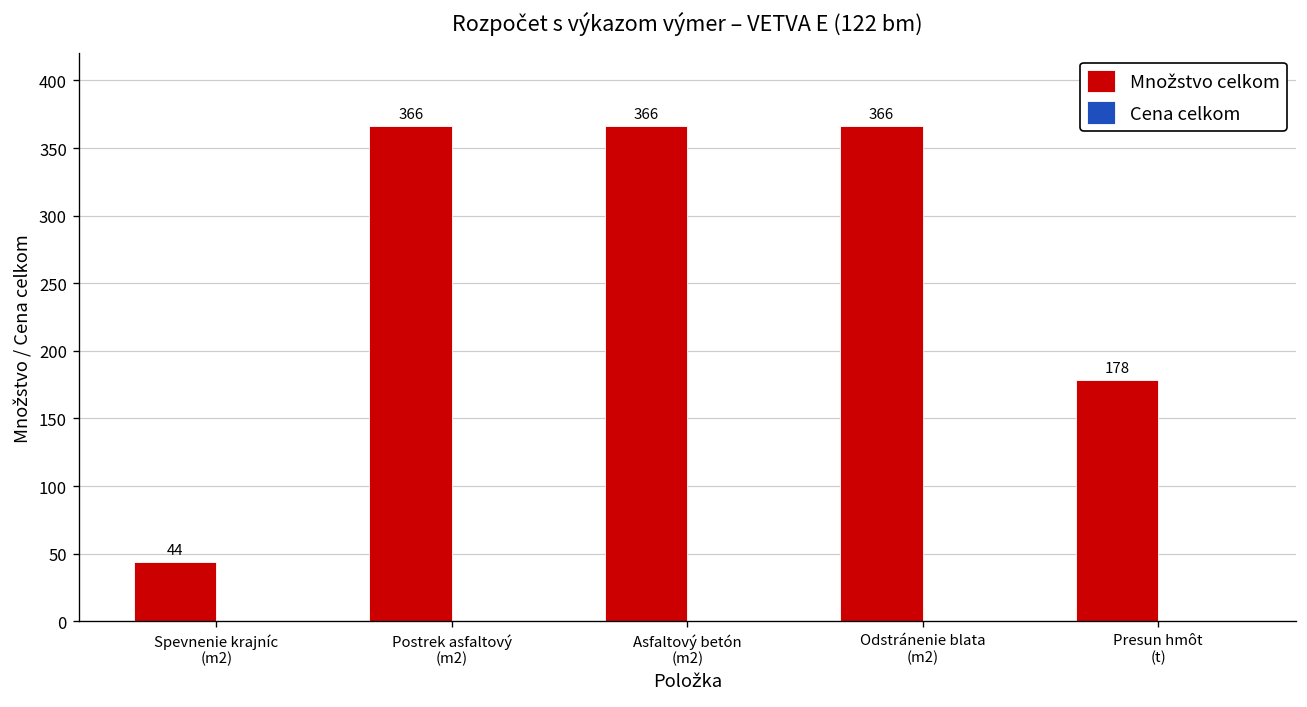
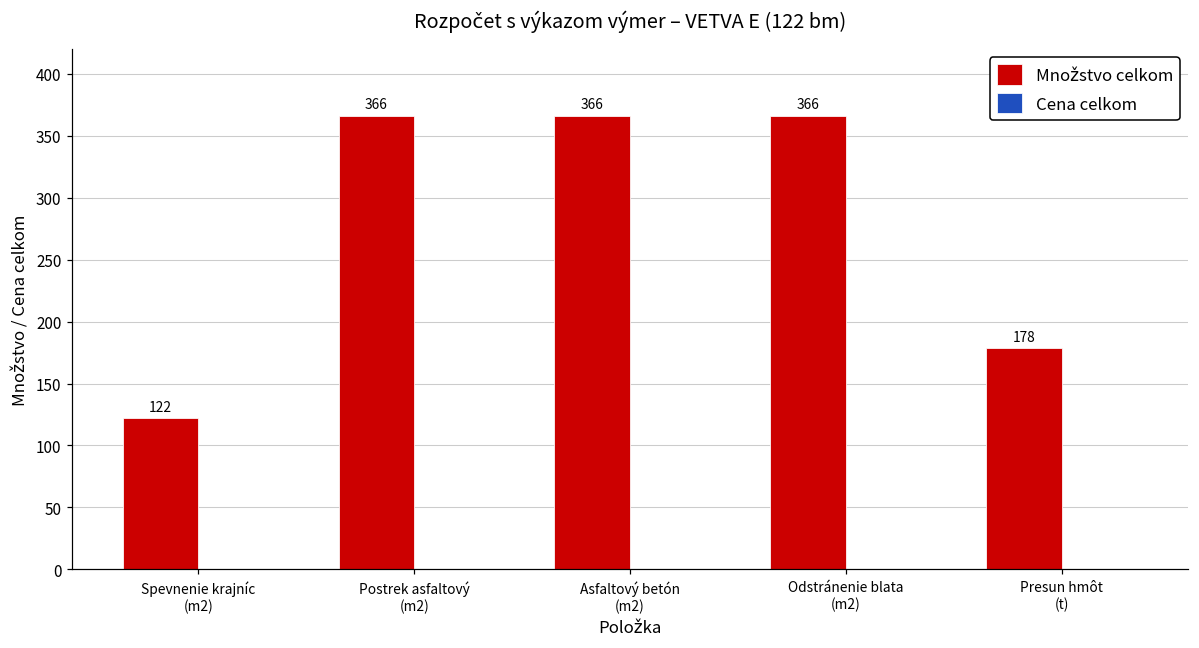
  {
    "Množstvo celkom": {
-     "Spevnenie krajníc (m2)": 44,
+     "Spevnenie krajníc (m2)": 122,
      "Postrek asfaltový (m2)": 366,
      "Asfaltový betón (m2)": 366,
      "Odstránenie blata (m2)": 366,
      "Presun hmôt (t)": 178
    },
    "Cena celkom": {
      "Spevnenie krajníc (m2)": 0,
      "Postrek asfaltový (m2)": 0,
      "Asfaltový betón (m2)": 0,
      "Odstránenie blata (m2)": 0,
      "Presun hmôt (t)": 0
    }
  }
